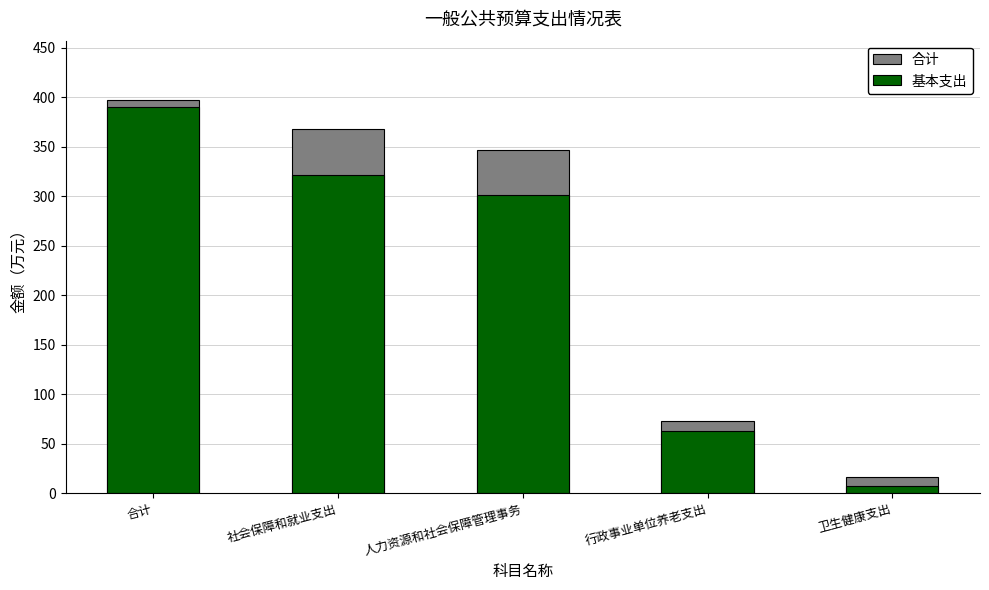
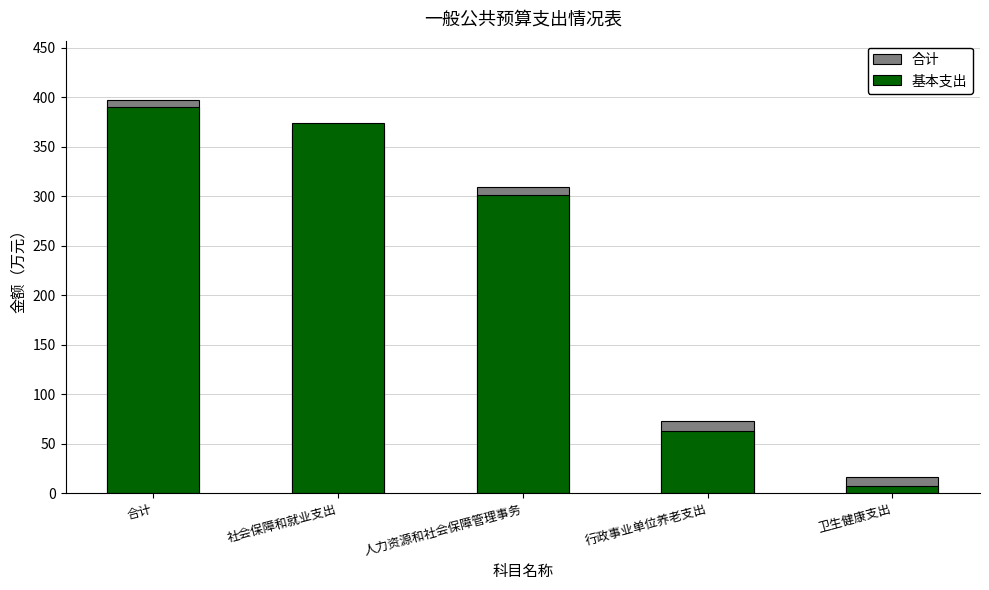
  {
    "合计": {
      "合计": 400,
-     "人力资源和社会保障管理事务": 350,
+     "人力资源和社会保障管理事务": 310,
      "行政事业单位养老支出": 70,
      "卫生健康支出": 20
    },
    "基本支出": {
-     "社会保障和就业支出": 320
+     "社会保障和就业支出": 370
    }
  }
